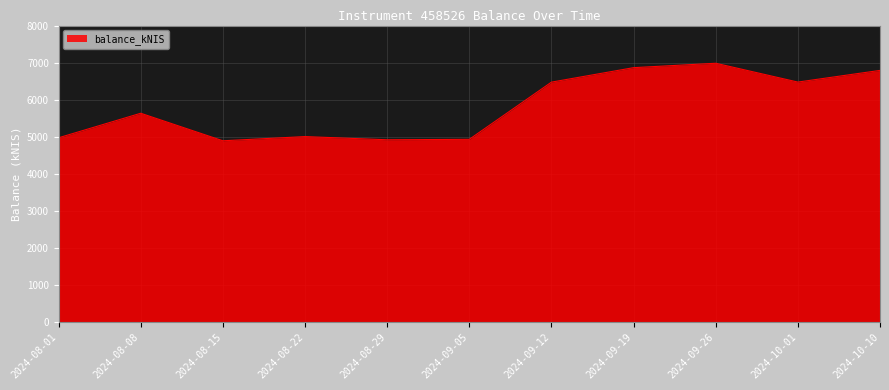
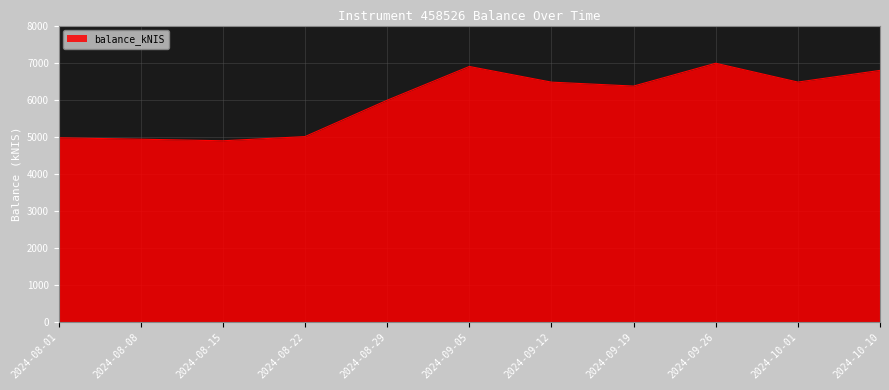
  {
    "2024-08-01": 5000,
-   "2024-08-08": 5600,
+   "2024-08-08": 4900,
    "2024-08-15": 4900,
    "2024-08-22": 5000,
-   "2024-08-29": 4900,
-   "2024-09-05": 4900,
+   "2024-08-29": 6000,
+   "2024-09-05": 6900,
    "2024-09-12": 6500,
-   "2024-09-19": 6900,
+   "2024-09-19": 6400,
    "2024-09-26": 7000,
    "2024-10-01": 6500,
    "2024-10-10": 6800
  }
